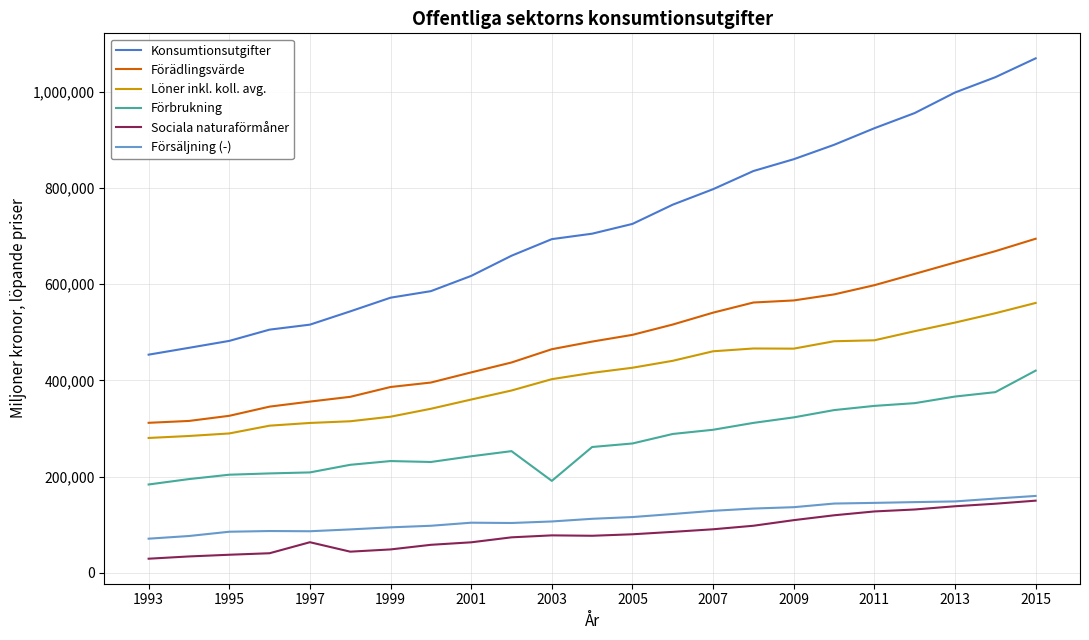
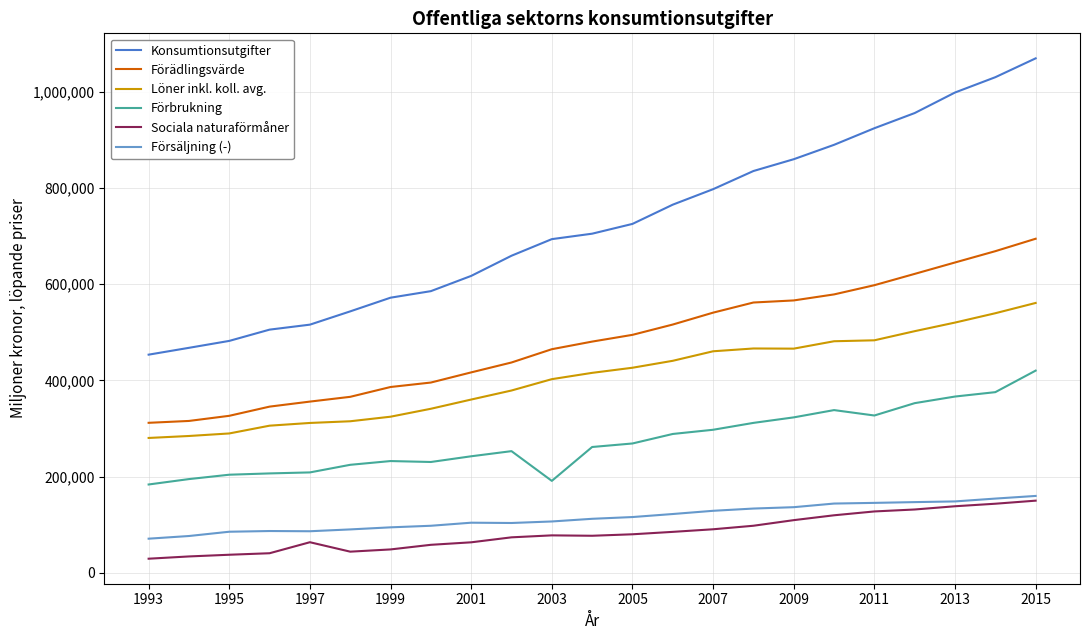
  {
    "Förbrukning": {
      "1993": "180,000",
      "1995": "200,000",
      "1997": "210,000",
      "1999": "230,000",
      "2001": "240,000",
      "2003": "190,000",
      "2005": "270,000",
      "2007": "300,000",
      "2009": "320,000",
-     "2011": "350,000",
+     "2011": "330,000",
      "2013": "370,000",
      "2015": "420,000"
    },
    "Sociala naturaförmåner": {
      "1993": "30,000",
      "1995": "40,000",
      "1997": "60,000",
      "1999": "50,000",
      "2001": "60,000",
      "2003": "80,000",
      "2005": "80,000",
      "2007": "90,000",
      "2009": "110,000",
      "2011": "130,000",
      "2013": "140,000",
      "2015": "150,000"
    }
  }
